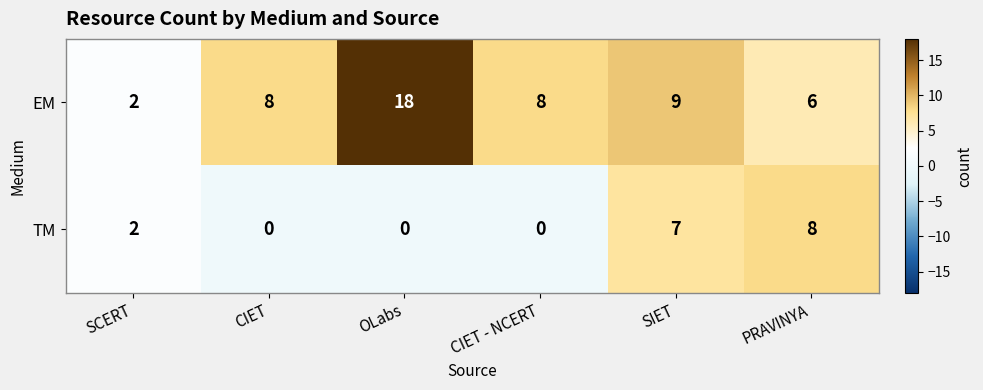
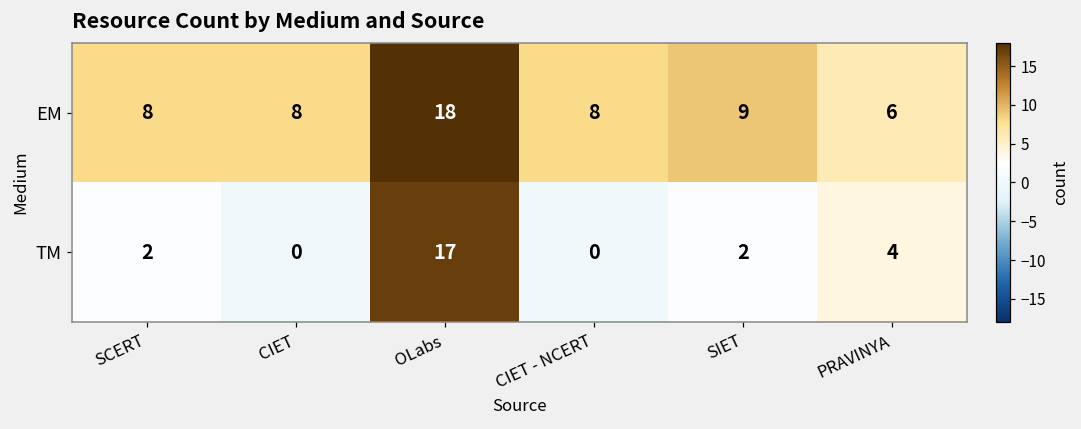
  {
    "EM": {
-     "SCERT": 2,
+     "SCERT": 8,
      "CIET": 8,
      "OLabs": 18,
      "CIET - NCERT": 8,
      "SIET": 9,
      "PRAVINYA": 6
    },
    "TM": {
      "SCERT": 2,
      "CIET": 0,
-     "OLabs": 0,
+     "OLabs": 17,
      "CIET - NCERT": 0,
-     "SIET": 7,
-     "PRAVINYA": 8
+     "SIET": 2,
+     "PRAVINYA": 4
    }
  }
